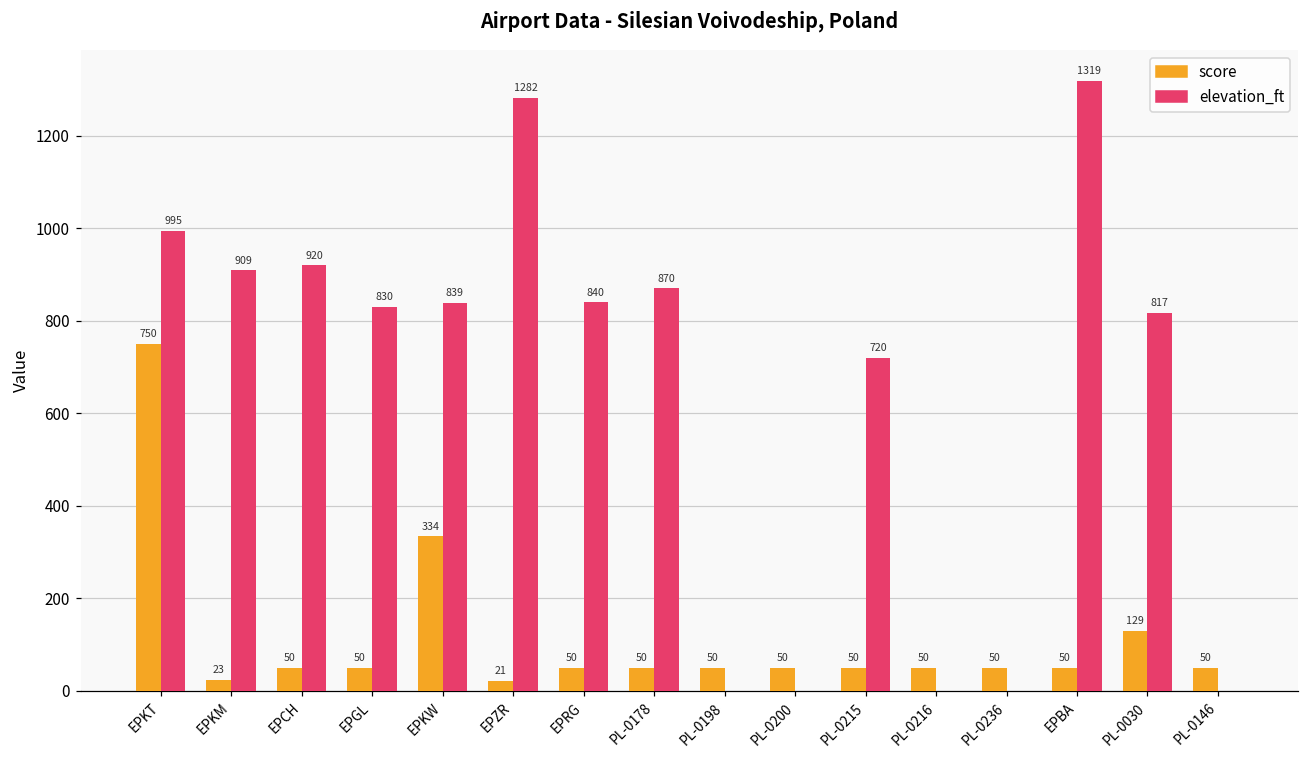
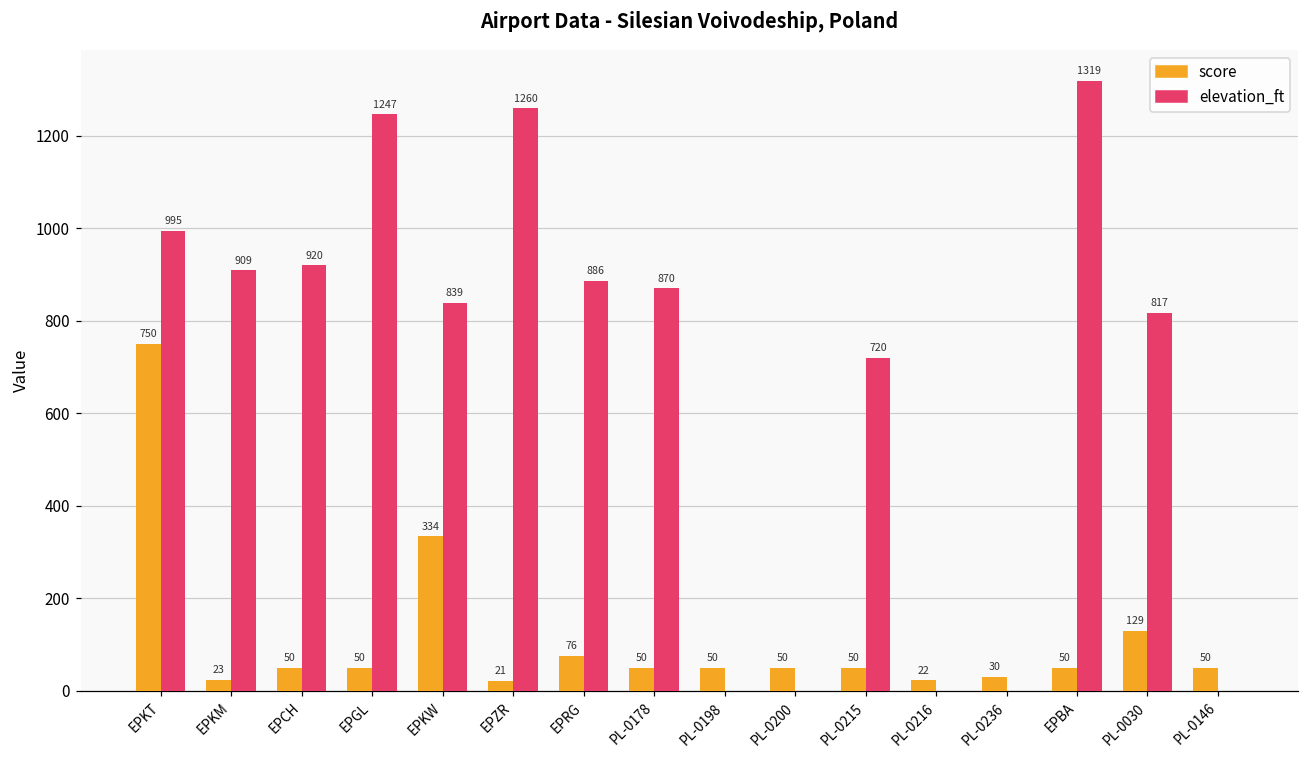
  {
    "score": {
      "EPKT": 750,
      "EPKM": 23,
      "EPCH": 50,
      "EPGL": 50,
      "EPKW": 334,
      "EPZR": 21,
-     "EPRG": 50,
+     "EPRG": 76,
      "PL-0178": 50,
      "PL-0198": 50,
      "PL-0200": 50,
      "PL-0215": 50,
-     "PL-0216": 50,
-     "PL-0236": 50,
+     "PL-0216": 22,
+     "PL-0236": 30,
      "EPBA": 50,
      "PL-0030": 129,
      "PL-0146": 50
    },
    "elevation_ft": {
      "EPKT": 995,
      "EPKM": 909,
      "EPCH": 920,
-     "EPGL": 830,
+     "EPGL": 1247,
      "EPKW": 839,
-     "EPZR": 1282,
-     "EPRG": 840,
+     "EPZR": 1260,
+     "EPRG": 886,
      "PL-0178": 870,
      "PL-0215": 720,
      "EPBA": 1319,
      "PL-0030": 817
    }
  }
